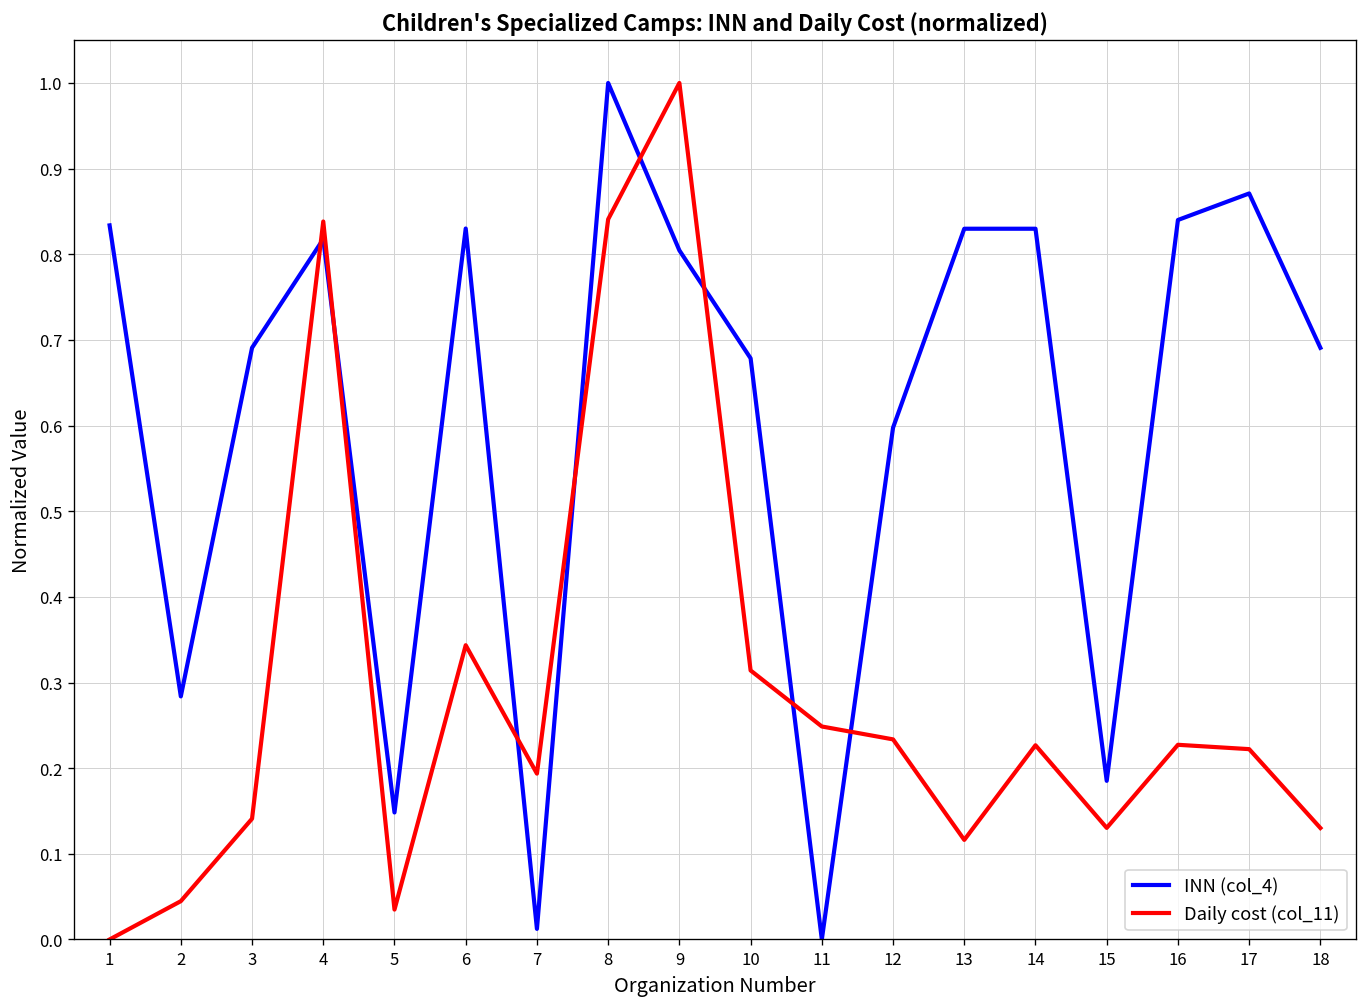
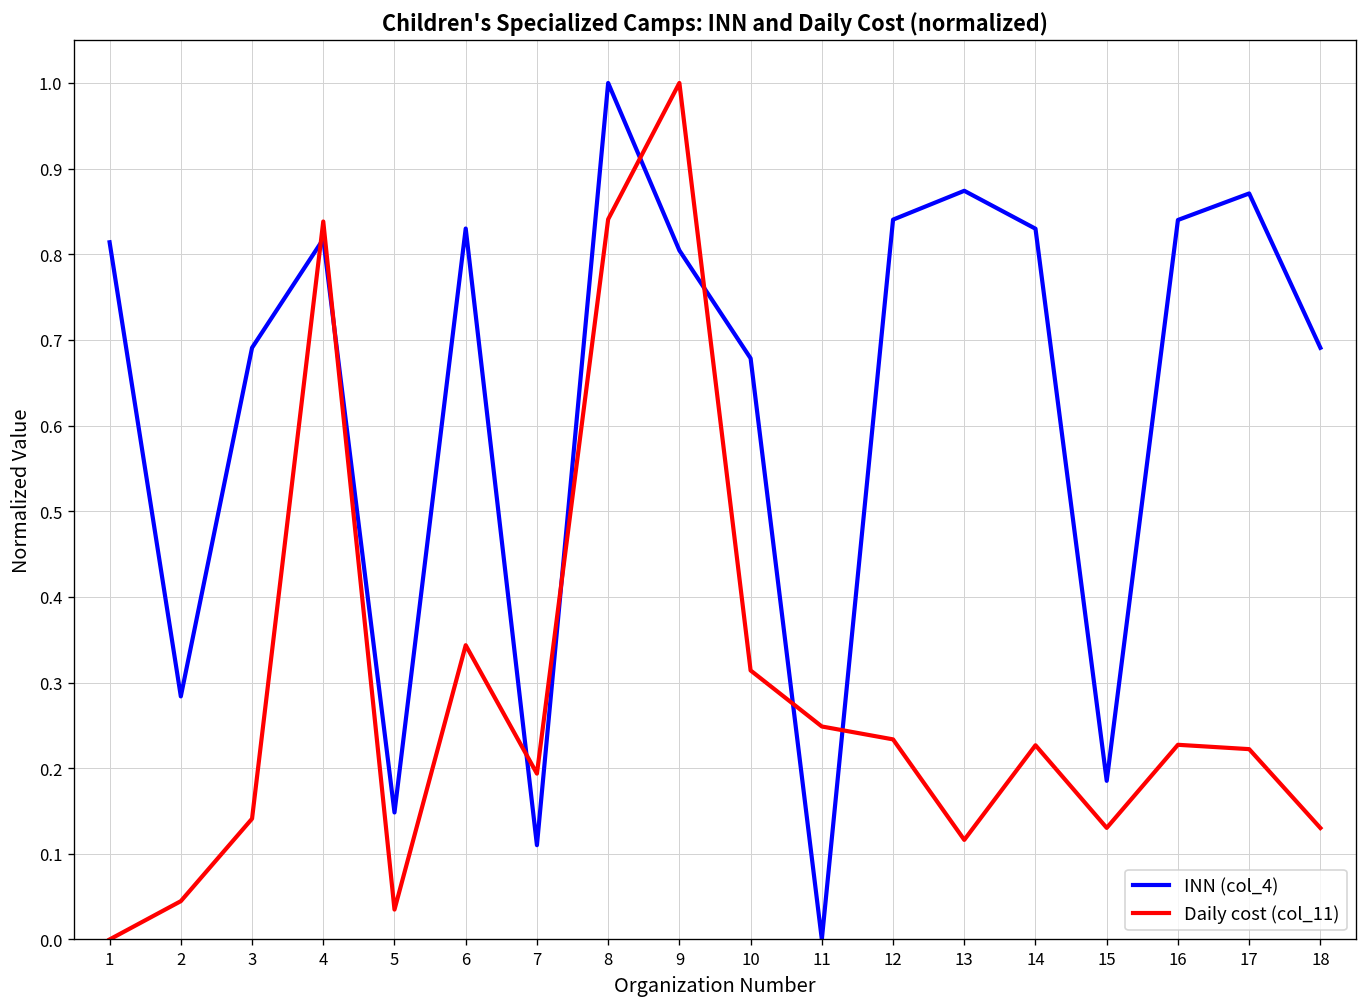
  {
    "INN (col_4)": {
-     "1": 0.83,
+     "1": 0.81,
      "2": 0.28,
      "3": 0.69,
      "4": 0.82,
      "5": 0.15,
      "6": 0.83,
-     "7": 0.01,
+     "7": 0.11,
      "8": 1.00,
      "9": 0.80,
      "10": 0.68,
      "11": 0.00,
-     "12": 0.60,
-     "13": 0.83,
+     "12": 0.84,
+     "13": 0.87,
      "14": 0.83,
      "15": 0.19,
      "16": 0.84,
      "17": 0.87,
      "18": 0.69
    },
    "Daily cost (col_11)": {
      "1": 0.00,
      "2": 0.04,
      "3": 0.14,
      "4": 0.84,
      "5": 0.03,
      "6": 0.34,
      "7": 0.19,
      "8": 0.84,
      "9": 1.00,
      "10": 0.31,
      "11": 0.25,
      "12": 0.23,
      "13": 0.12,
      "14": 0.23,
      "15": 0.13,
      "16": 0.23,
      "17": 0.22,
      "18": 0.13
    }
  }
